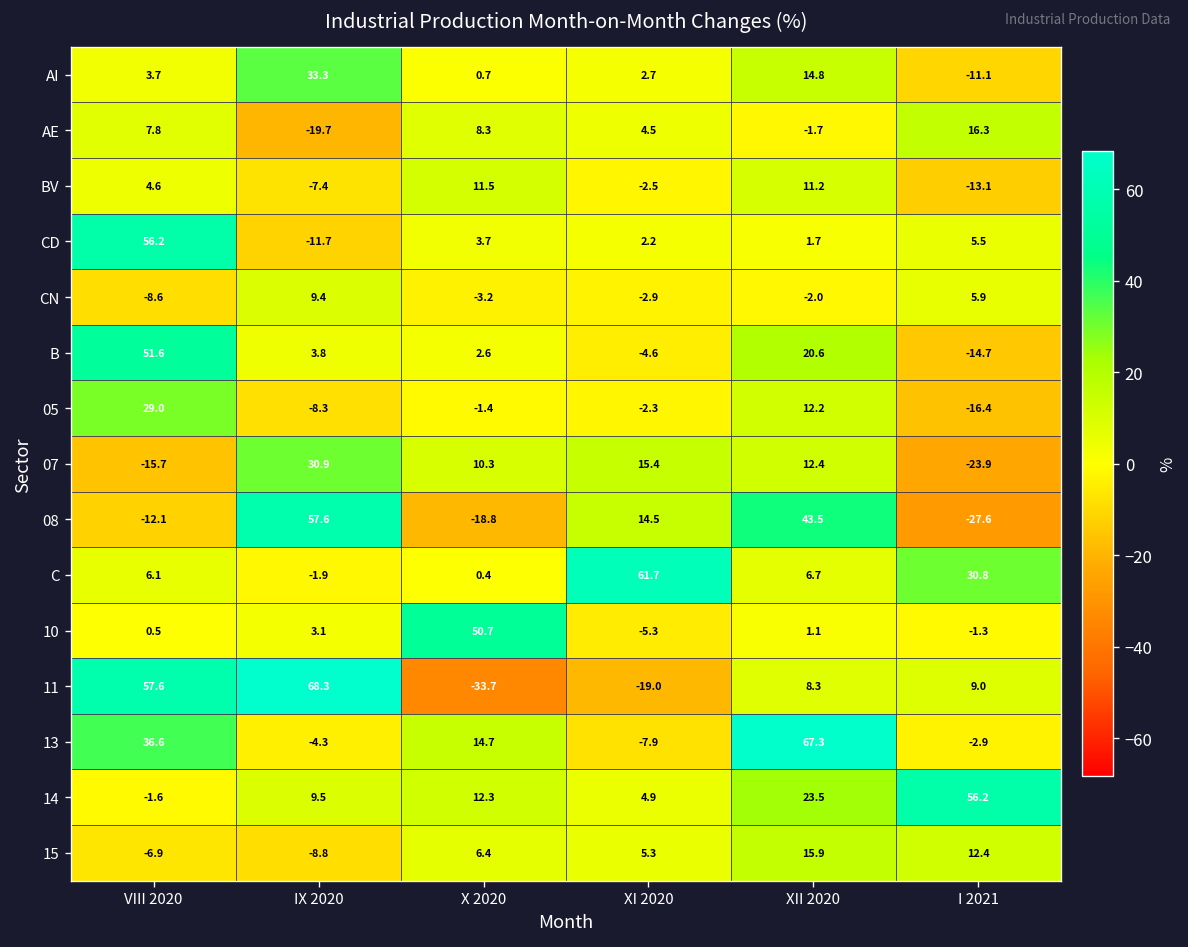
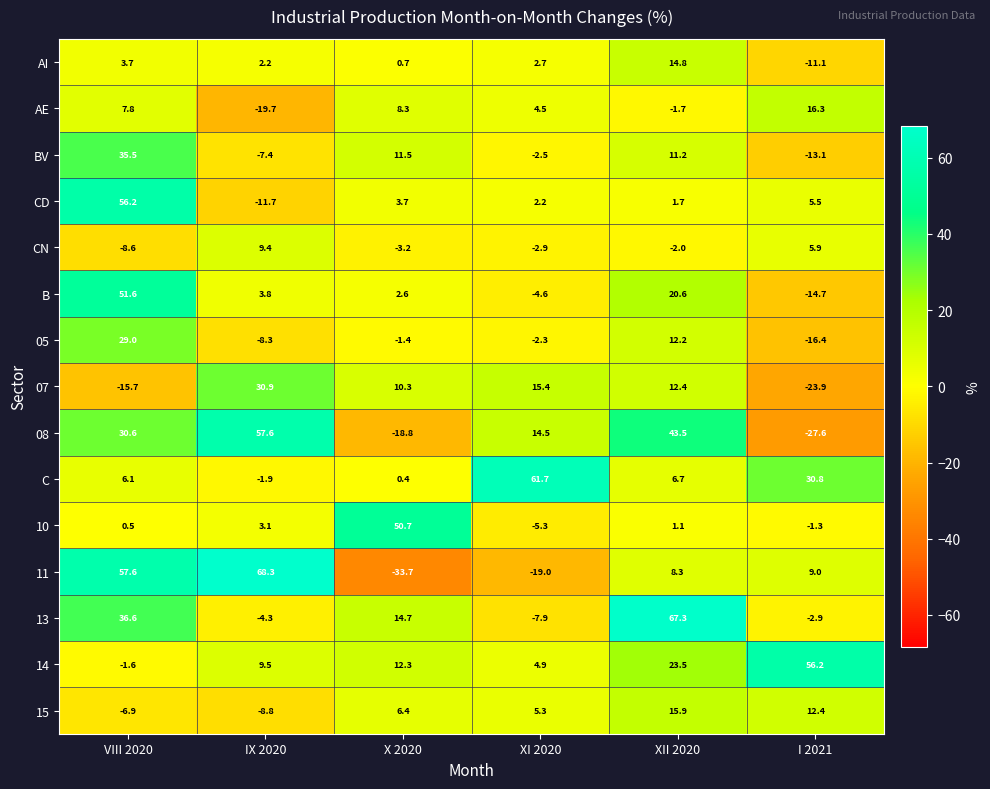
  {
    "AI": {
      "VIII 2020": 3.7,
-     "IX 2020": 33.3,
+     "IX 2020": 2.2,
      "X 2020": 0.7,
      "XI 2020": 2.7,
      "XII 2020": 14.8,
      "I 2021": -11.1
    },
    "AE": {
      "VIII 2020": 7.8,
      "IX 2020": -19.7,
      "X 2020": 8.3,
      "XI 2020": 4.5,
      "XII 2020": -1.7,
      "I 2021": 16.3
    },
    "BV": {
-     "VIII 2020": 4.6,
+     "VIII 2020": 35.5,
      "IX 2020": -7.4,
      "X 2020": 11.5,
      "XI 2020": -2.5,
      "XII 2020": 11.2,
      "I 2021": -13.1
    },
    "CD": {
      "VIII 2020": 56.2,
      "IX 2020": -11.7,
      "X 2020": 3.7,
      "XI 2020": 2.2,
      "XII 2020": 1.7,
      "I 2021": 5.5
    },
    "CN": {
      "VIII 2020": -8.6,
      "IX 2020": 9.4,
      "X 2020": -3.2,
      "XI 2020": -2.9,
      "XII 2020": -2.0,
      "I 2021": 5.9
    },
    "B": {
      "VIII 2020": 51.6,
      "IX 2020": 3.8,
      "X 2020": 2.6,
      "XI 2020": -4.6,
      "XII 2020": 20.6,
      "I 2021": -14.7
    },
    "05": {
      "VIII 2020": 29.0,
      "IX 2020": -8.3,
      "X 2020": -1.4,
      "XI 2020": -2.3,
      "XII 2020": 12.2,
      "I 2021": -16.4
    },
    "07": {
      "VIII 2020": -15.7,
      "IX 2020": 30.9,
      "X 2020": 10.3,
      "XI 2020": 15.4,
      "XII 2020": 12.4,
      "I 2021": -23.9
    },
    "08": {
-     "VIII 2020": -12.1,
+     "VIII 2020": 30.6,
      "IX 2020": 57.6,
      "X 2020": -18.8,
      "XI 2020": 14.5,
      "XII 2020": 43.5,
      "I 2021": -27.6
    },
    "C": {
      "VIII 2020": 6.1,
      "IX 2020": -1.9,
      "X 2020": 0.4,
      "XI 2020": 61.7,
      "XII 2020": 6.7,
      "I 2021": 30.8
    },
    "10": {
      "VIII 2020": 0.5,
      "IX 2020": 3.1,
      "X 2020": 50.7,
      "XI 2020": -5.3,
      "XII 2020": 1.1,
      "I 2021": -1.3
    },
    "11": {
      "VIII 2020": 57.6,
      "IX 2020": 68.3,
      "X 2020": -33.7,
      "XI 2020": -19.0,
      "XII 2020": 8.3,
      "I 2021": 9.0
    },
    "13": {
      "VIII 2020": 36.6,
      "IX 2020": -4.3,
      "X 2020": 14.7,
      "XI 2020": -7.9,
      "XII 2020": 67.3,
      "I 2021": -2.9
    },
    "14": {
      "VIII 2020": -1.6,
      "IX 2020": 9.5,
      "X 2020": 12.3,
      "XI 2020": 4.9,
      "XII 2020": 23.5,
      "I 2021": 56.2
    },
    "15": {
      "VIII 2020": -6.9,
      "IX 2020": -8.8,
      "X 2020": 6.4,
      "XI 2020": 5.3,
      "XII 2020": 15.9,
      "I 2021": 12.4
    }
  }
